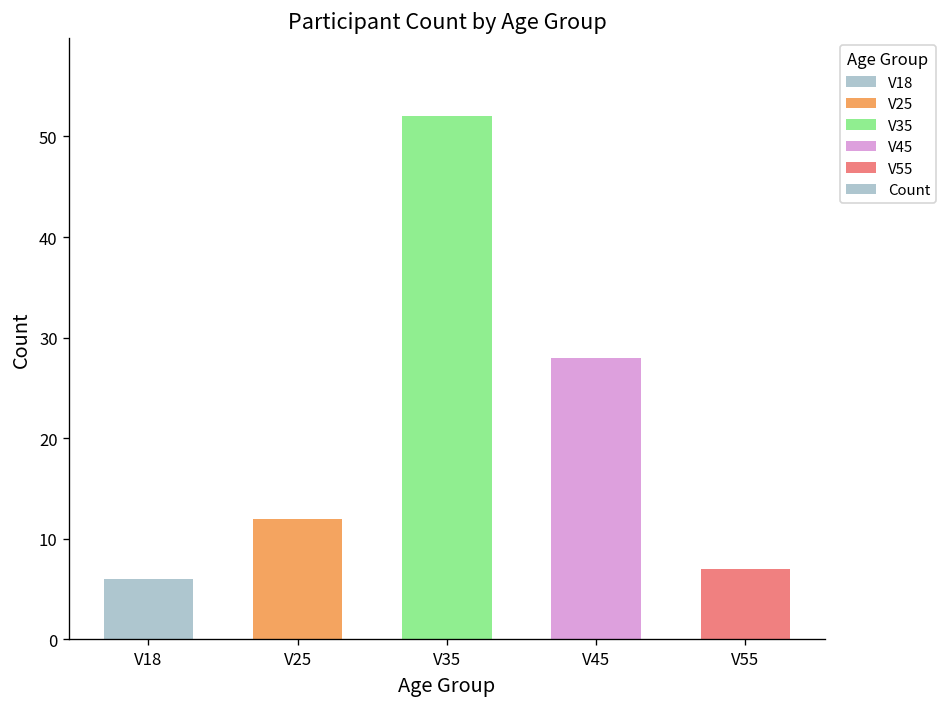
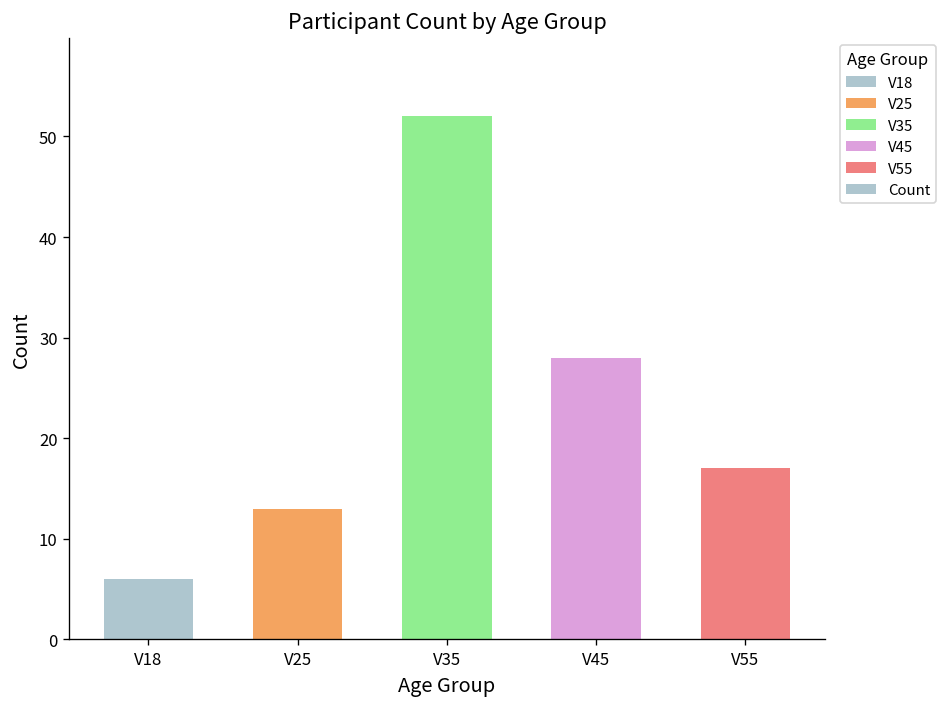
  {
    "V18": 6,
-   "V25": 12,
+   "V25": 13,
    "V35": 52,
    "V45": 28,
-   "V55": 7
+   "V55": 17
  }
